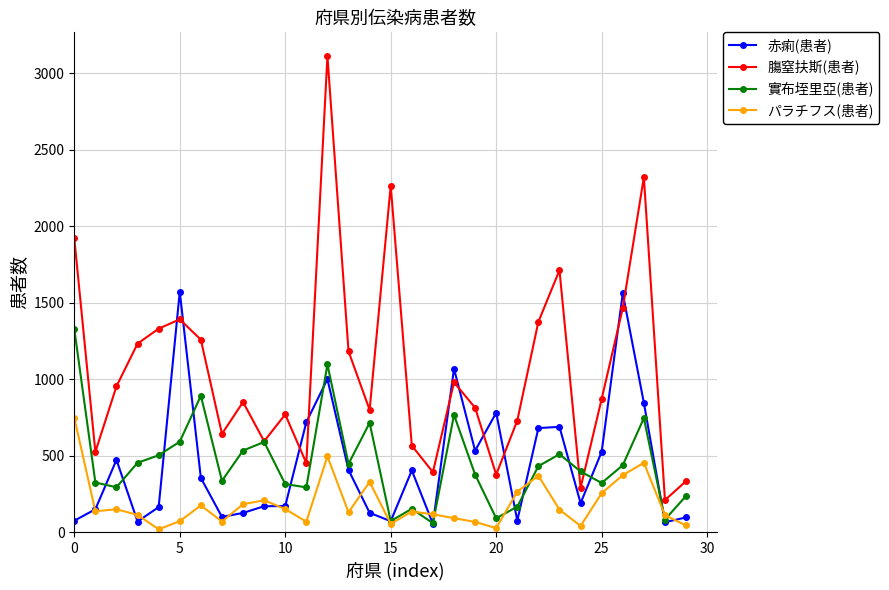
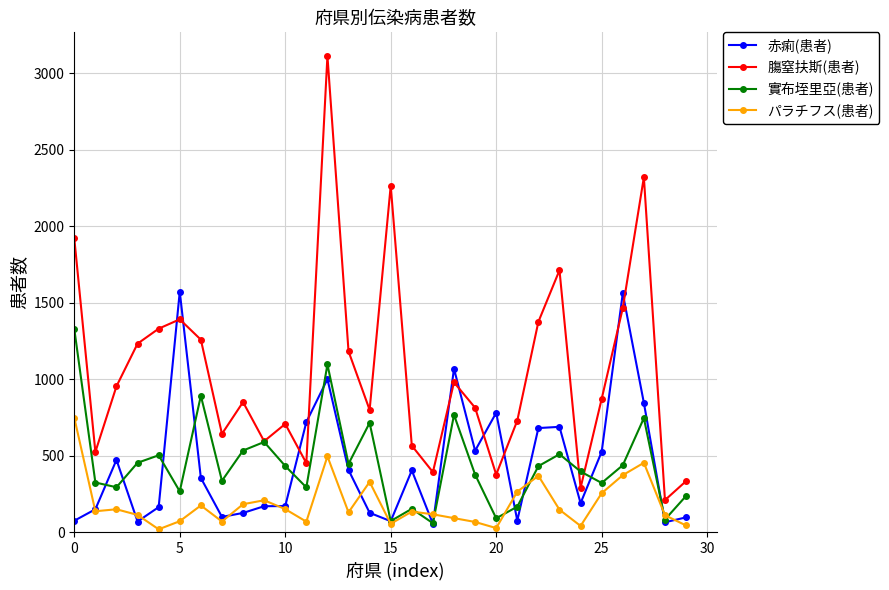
  {
    "赤痢(患者)": {
      "0": 80,
      "5": 1570,
      "10": 170,
      "20": 780,
      "25": 530
    },
    "膓窒扶斯(患者)": {
      "0": 1920,
      "5": 1390,
-     "10": 770,
+     "10": 710,
      "15": 2270,
      "20": 380,
      "25": 870
    },
    "實布垤里亞(患者)": {
      "0": 1330,
-     "5": 590,
-     "10": 320,
+     "5": 270,
+     "10": 430,
      "20": 90,
      "25": 320
    },
    "パラチフス(患者)": {
      "0": 750,
      "5": 70,
      "10": 150,
      "15": 60,
      "20": 30,
      "25": 260
    }
  }
